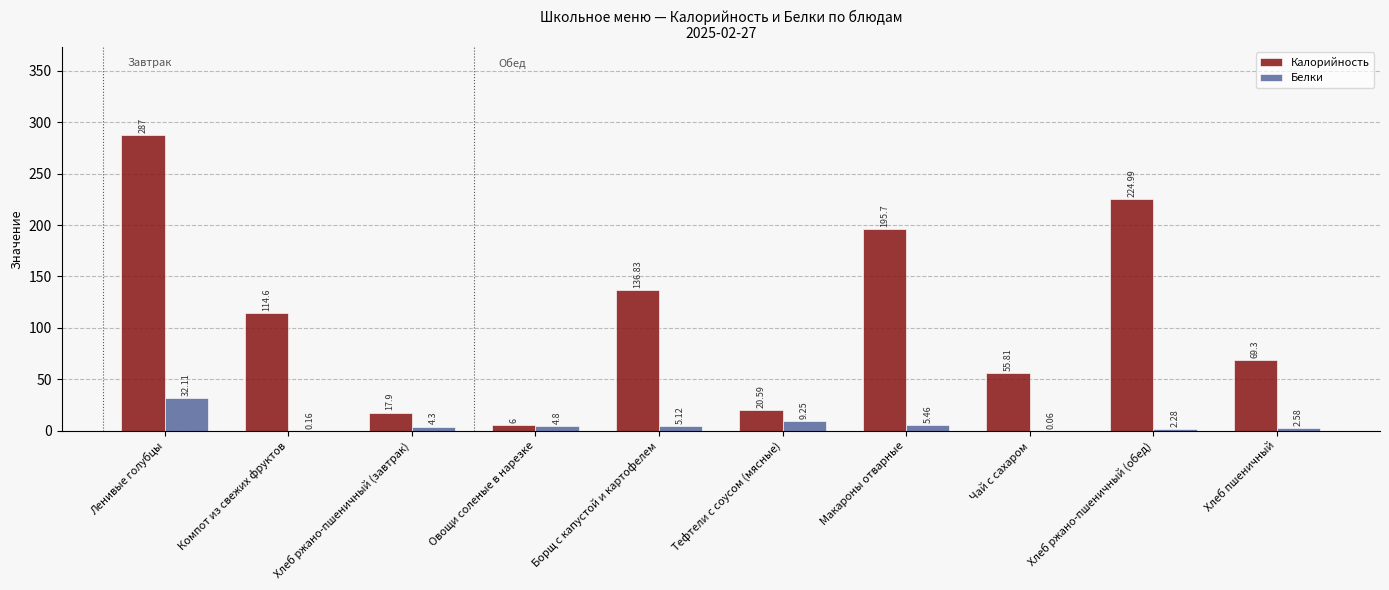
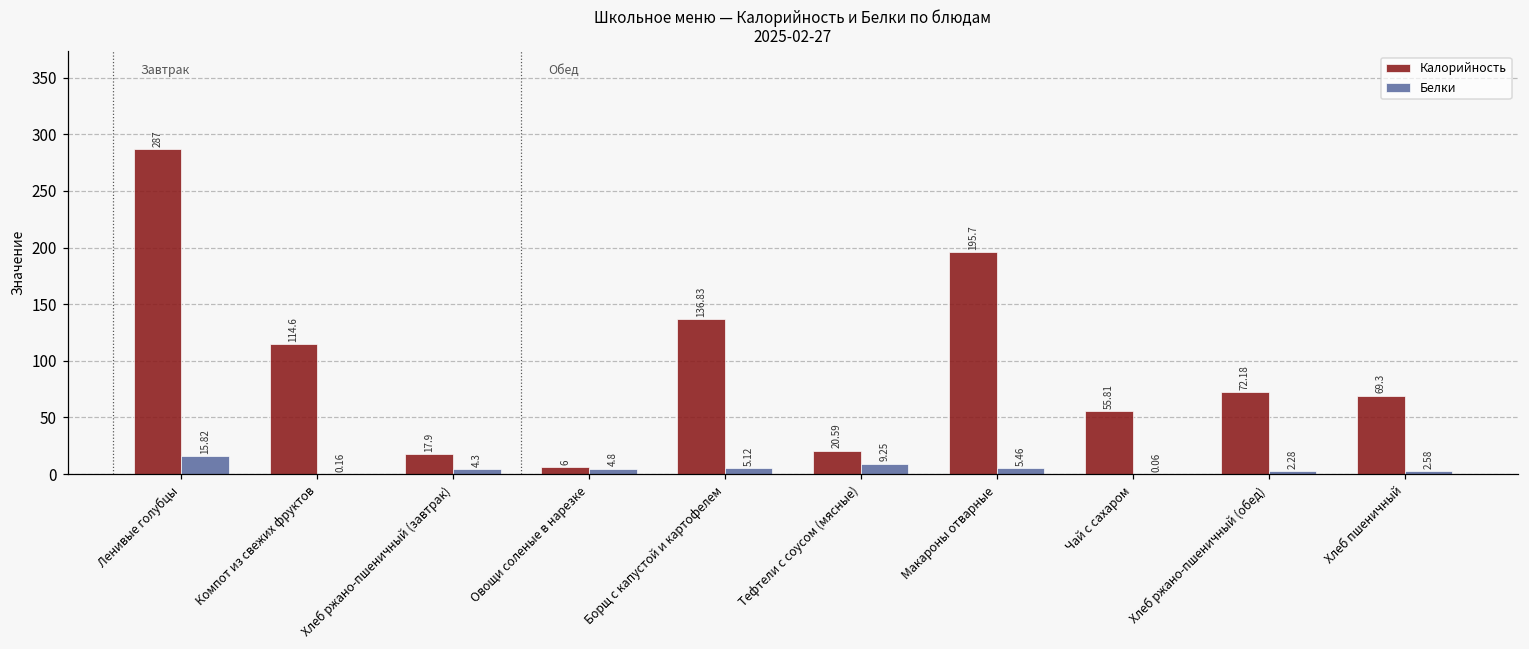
  {
    "Калорийность": {
      "Ленивые голубцы": 287,
      "Компот из свежих фруктов": 114.6,
      "Хлеб ржано-пшеничный (завтрак)": 17.9,
      "Овощи соленые в нарезке": 6,
      "Борщ с капустой и картофелем": 136.83,
      "Тефтели с соусом (мясные)": 20.59,
      "Макароны отварные": 195.7,
      "Чай с сахаром": 55.81,
-     "Хлеб ржано-пшеничный (обед)": 224.99,
+     "Хлеб ржано-пшеничный (обед)": 72.18,
      "Хлеб пшеничный": 69.3
    },
    "Белки": {
-     "Ленивые голубцы": 32.11,
+     "Ленивые голубцы": 15.82,
      "Компот из свежих фруктов": 0.16,
      "Хлеб ржано-пшеничный (завтрак)": 4.3,
      "Овощи соленые в нарезке": 4.8,
      "Борщ с капустой и картофелем": 5.12,
      "Тефтели с соусом (мясные)": 9.25,
      "Макароны отварные": 5.46,
      "Чай с сахаром": 0.06,
      "Хлеб ржано-пшеничный (обед)": 2.28,
      "Хлеб пшеничный": 2.58
    }
  }
